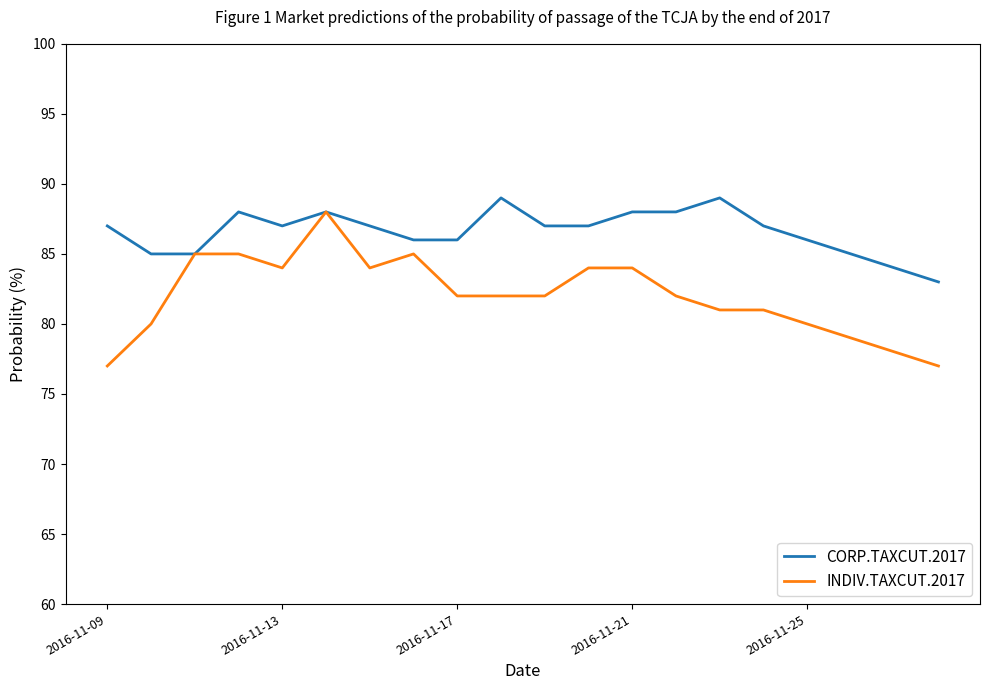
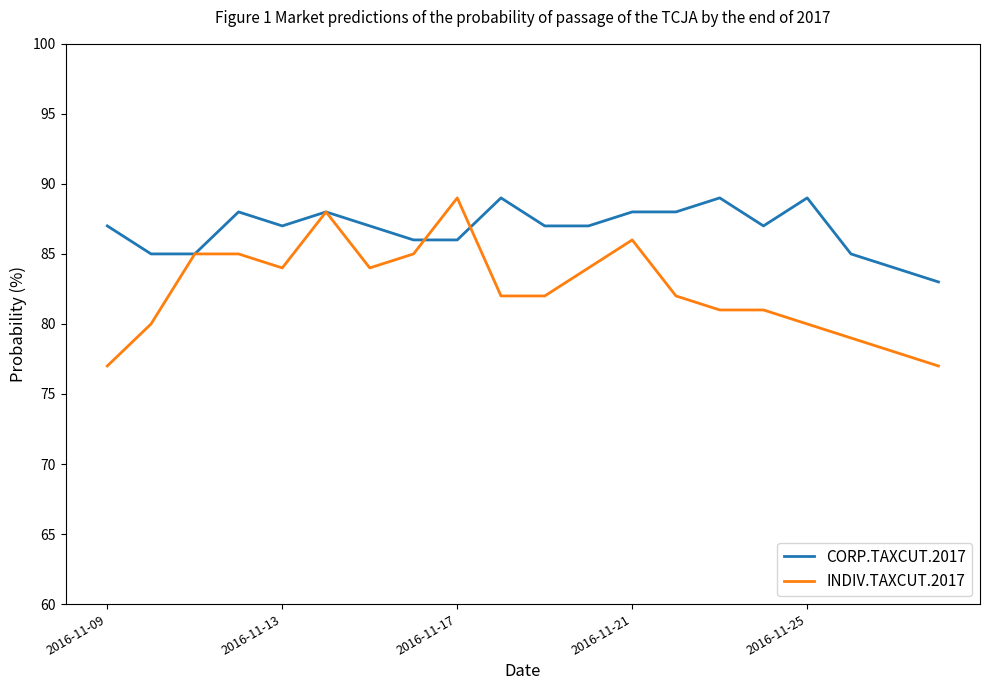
  {
    "CORP.TAXCUT.2017": {
      "2016-11-09": 87,
      "2016-11-13": 87,
      "2016-11-17": 86,
      "2016-11-21": 88,
-     "2016-11-25": 86
+     "2016-11-25": 89
    },
    "INDIV.TAXCUT.2017": {
      "2016-11-09": 77,
      "2016-11-13": 84,
-     "2016-11-17": 82,
-     "2016-11-21": 84,
+     "2016-11-17": 89,
+     "2016-11-21": 86,
      "2016-11-25": 80
    }
  }
